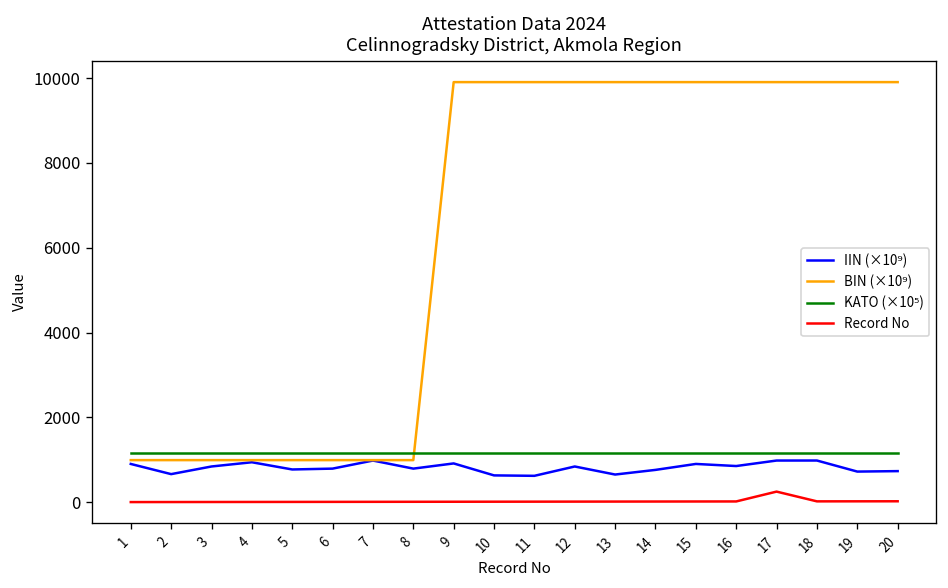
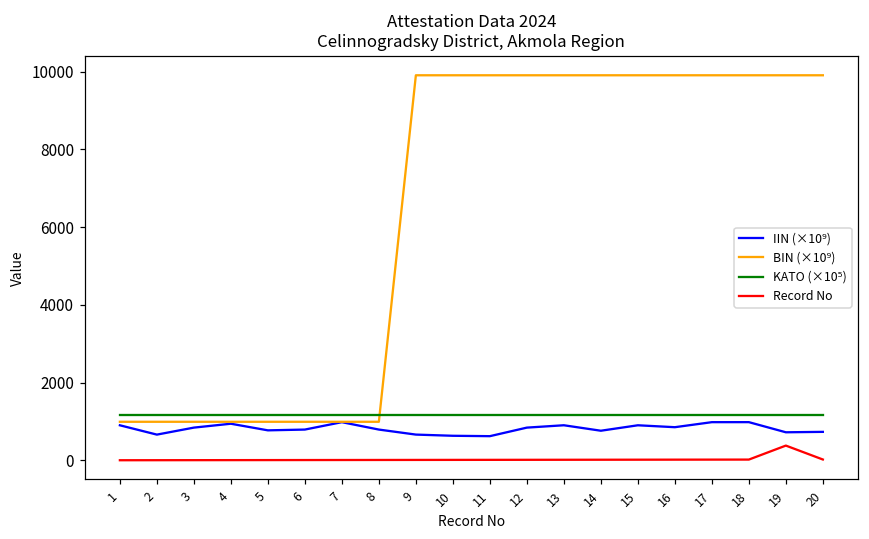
  {
    "IIN (×10⁹)": {
      "1": 900,
      "2": 700,
      "3": 800,
      "5": 800,
      "6": 800,
      "8": 800,
-     "9": 900,
+     "9": 700,
      "10": 600,
      "11": 600,
      "12": 800,
-     "13": 700,
+     "13": 900,
      "14": 800,
      "15": 900,
      "16": 900,
      "17": 1000,
      "18": 1000,
      "19": 700,
      "20": 700
    },
    "BIN (×10⁹)": {
      "1": 1000,
      "2": 1000,
      "3": 1000,
      "5": 1000,
      "6": 1000,
      "8": 1000,
      "9": 9900,
      "10": 9900,
      "11": 9900,
      "12": 9900,
      "13": 9900,
      "14": 9900,
      "15": 9900,
      "16": 9900,
      "17": 9900,
      "18": 9900,
      "19": 9900,
      "20": 9900
    },
    "KATO (×10⁵)": {
      "1": 1200,
      "2": 1200,
      "3": 1200,
      "4": 1200,
      "5": 1200,
      "6": 1200,
      "7": 1200,
      "8": 1200,
      "9": 1200,
      "10": 1200,
      "11": 1200,
      "12": 1200,
      "13": 1200,
      "14": 1200,
      "15": 1200,
      "16": 1200,
      "17": 1200,
      "18": 1200,
      "19": 1200,
      "20": 1200
    },
    "Record No": {
      "1": 0,
      "2": 0,
      "3": 0,
      "4": 0,
      "5": 0,
      "6": 0,
      "7": 0,
      "8": 0,
      "9": 0,
      "10": 0,
      "11": 0,
      "12": 0,
      "13": 0,
      "14": 0,
      "15": 0,
      "16": 0,
-     "17": 200,
+     "17": 0,
      "18": 0,
-     "19": 0,
+     "19": 400,
      "20": 0
    }
  }
